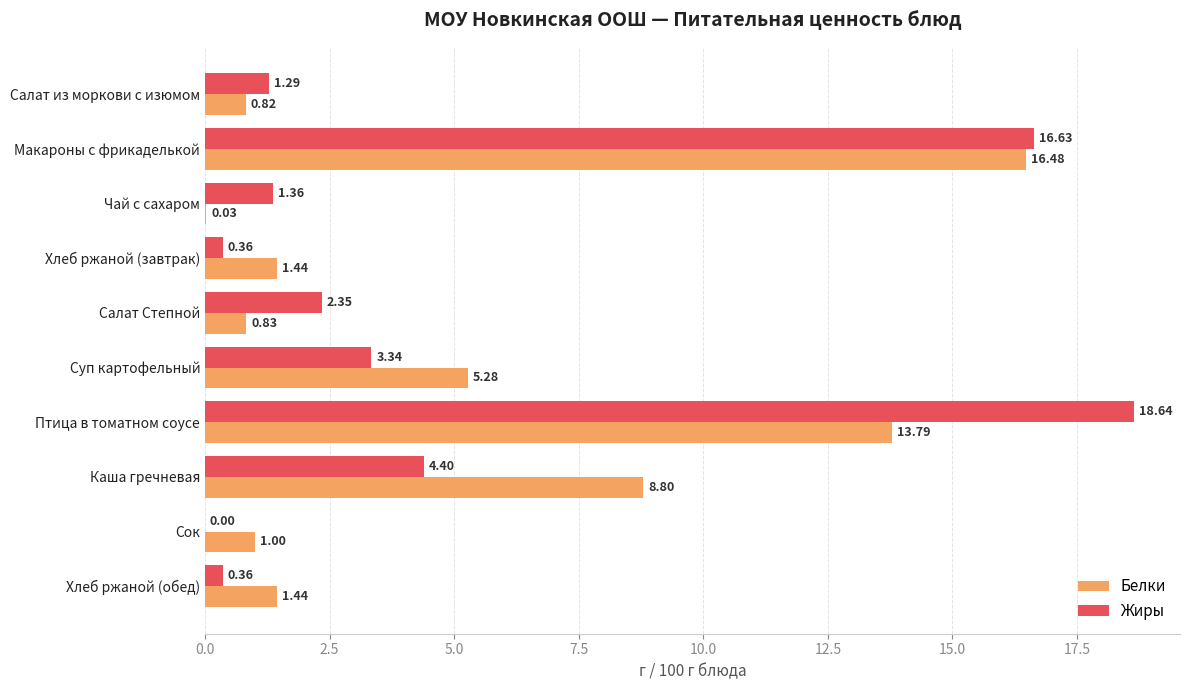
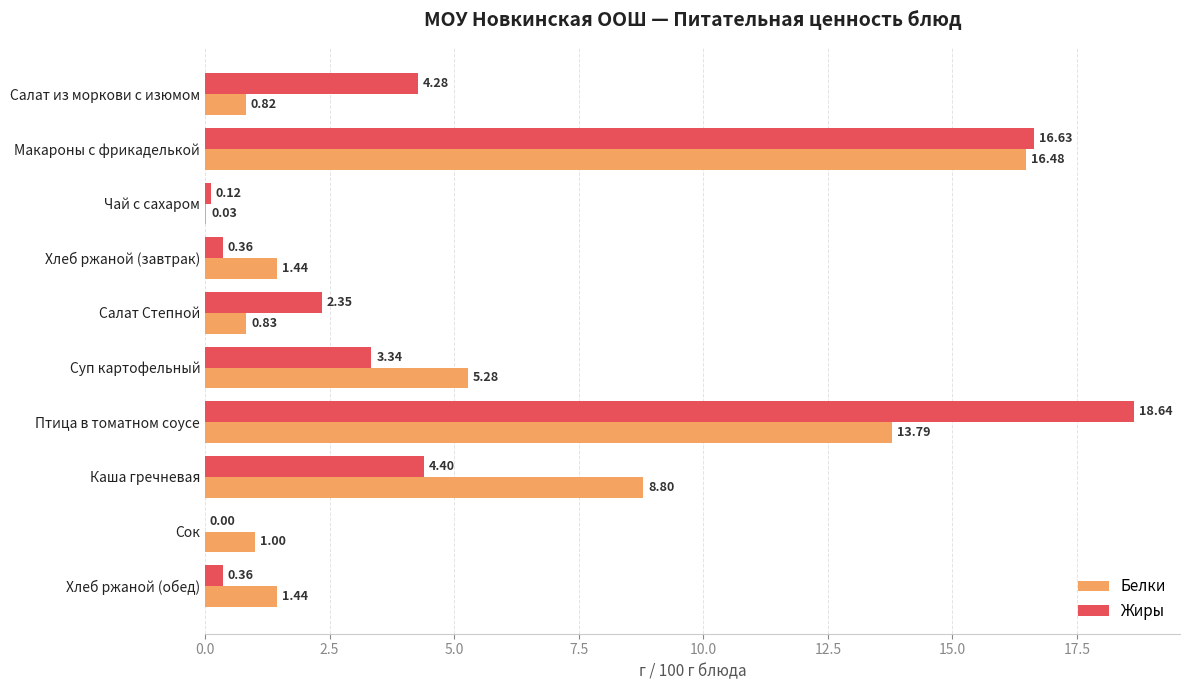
  {
    "Белки": {
      "Салат из моркови с изюмом": 0.82,
      "Макароны с фрикаделькой": 16.48,
      "Чай с сахаром": 0.03,
      "Хлеб ржаной (завтрак)": 1.44,
      "Салат Степной": 0.83,
      "Суп картофельный": 5.28,
      "Птица в томатном соусе": 13.79,
      "Каша гречневая": 8.80,
      "Сок": 1.00,
      "Хлеб ржаной (обед)": 1.44
    },
    "Жиры": {
-     "Салат из моркови с изюмом": 1.29,
+     "Салат из моркови с изюмом": 4.28,
      "Макароны с фрикаделькой": 16.63,
-     "Чай с сахаром": 1.36,
+     "Чай с сахаром": 0.12,
      "Хлеб ржаной (завтрак)": 0.36,
      "Салат Степной": 2.35,
      "Суп картофельный": 3.34,
      "Птица в томатном соусе": 18.64,
      "Каша гречневая": 4.40,
      "Сок": 0.00,
      "Хлеб ржаной (обед)": 0.36
    }
  }
